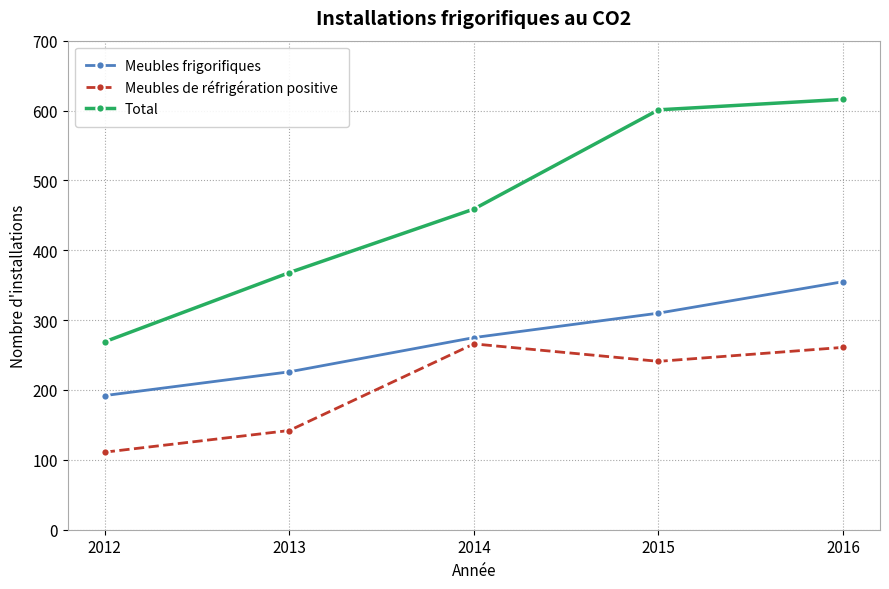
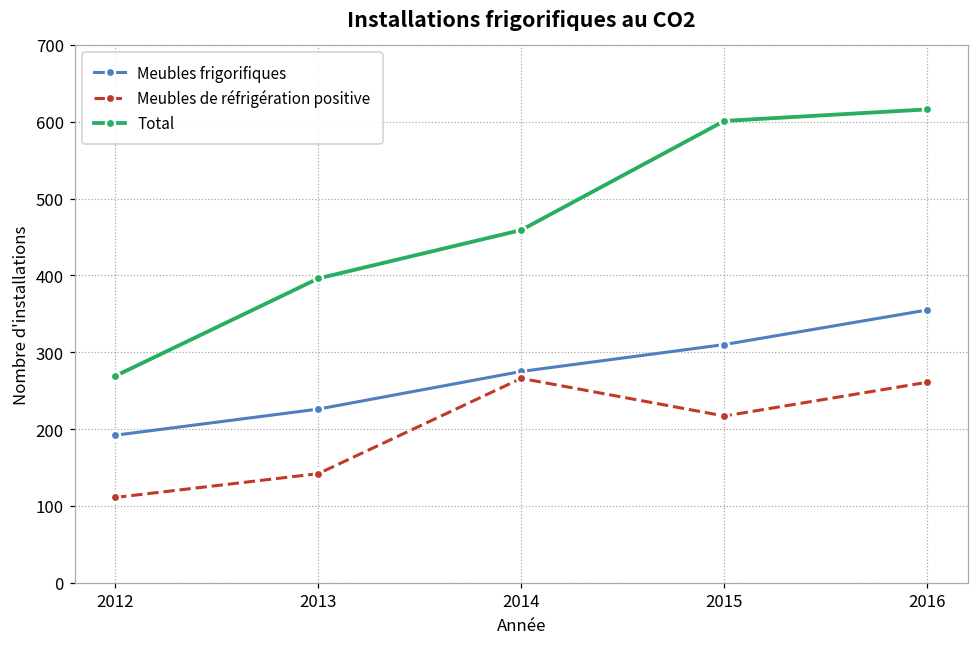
  {
    "Meubles frigorifiques": {
      "2012": 190,
      "2013": 230,
      "2014": 280,
      "2015": 310,
      "2016": 360
    },
    "Meubles de réfrigération positive": {
      "2012": 110,
      "2013": 140,
      "2014": 270,
-     "2015": 240,
+     "2015": 220,
      "2016": 260
    },
    "Total": {
      "2012": 270,
-     "2013": 370,
+     "2013": 400,
      "2014": 460,
      "2015": 600,
      "2016": 620
    }
  }
